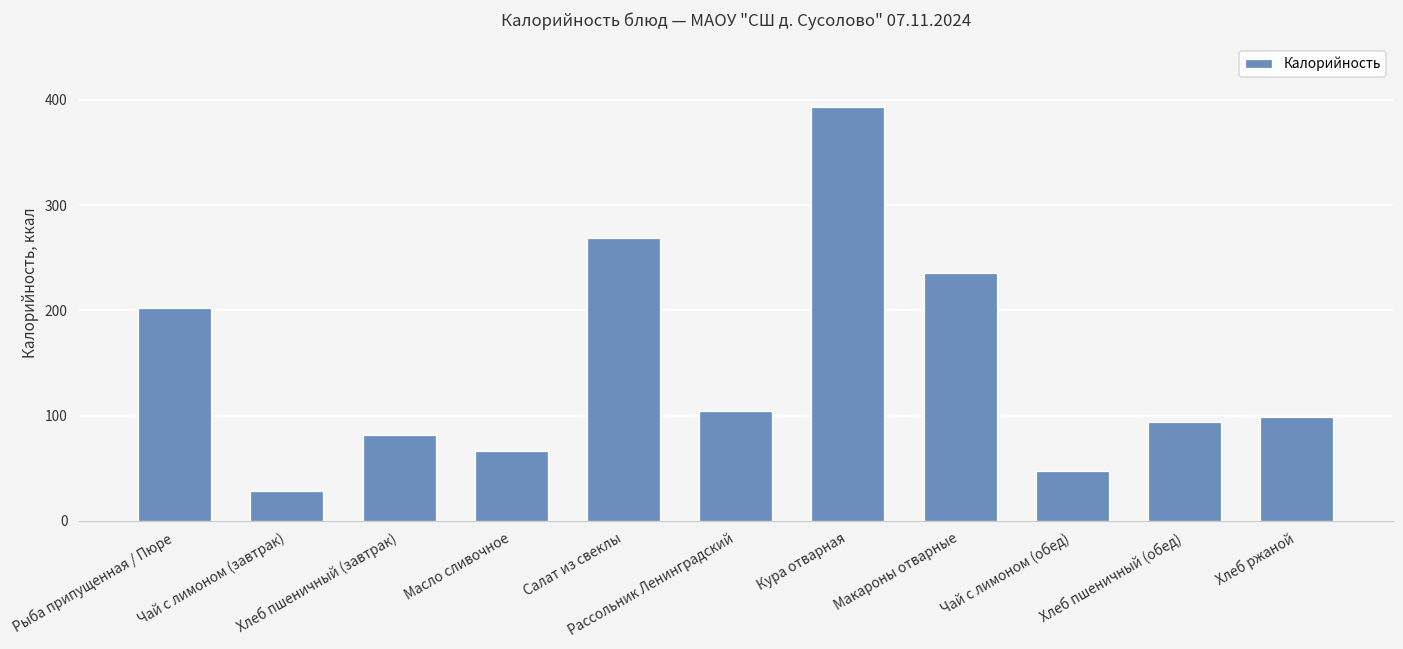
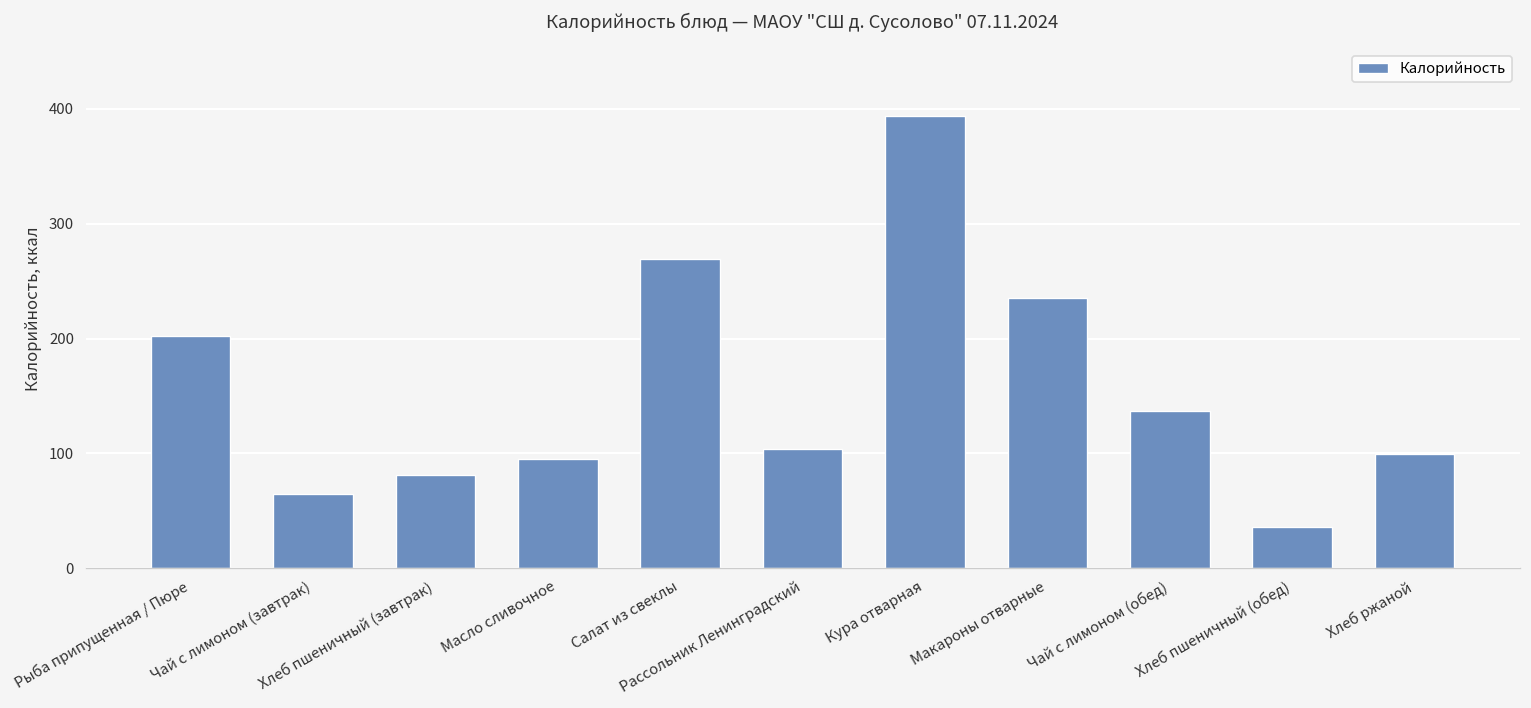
  {
    "Рыба припущенная / Пюре": 200,
-   "Чай с лимоном (завтрак)": 30,
+   "Чай с лимоном (завтрак)": 60,
    "Хлеб пшеничный (завтрак)": 80,
-   "Масло сливочное": 70,
+   "Масло сливочное": 100,
    "Салат из свеклы": 270,
    "Рассольник Ленинградский": 100,
    "Кура отварная": 390,
    "Макароны отварные": 240,
-   "Чай с лимоном (обед)": 50,
-   "Хлеб пшеничный (обед)": 90,
+   "Чай с лимоном (обед)": 140,
+   "Хлеб пшеничный (обед)": 40,
    "Хлеб ржаной": 100
  }
